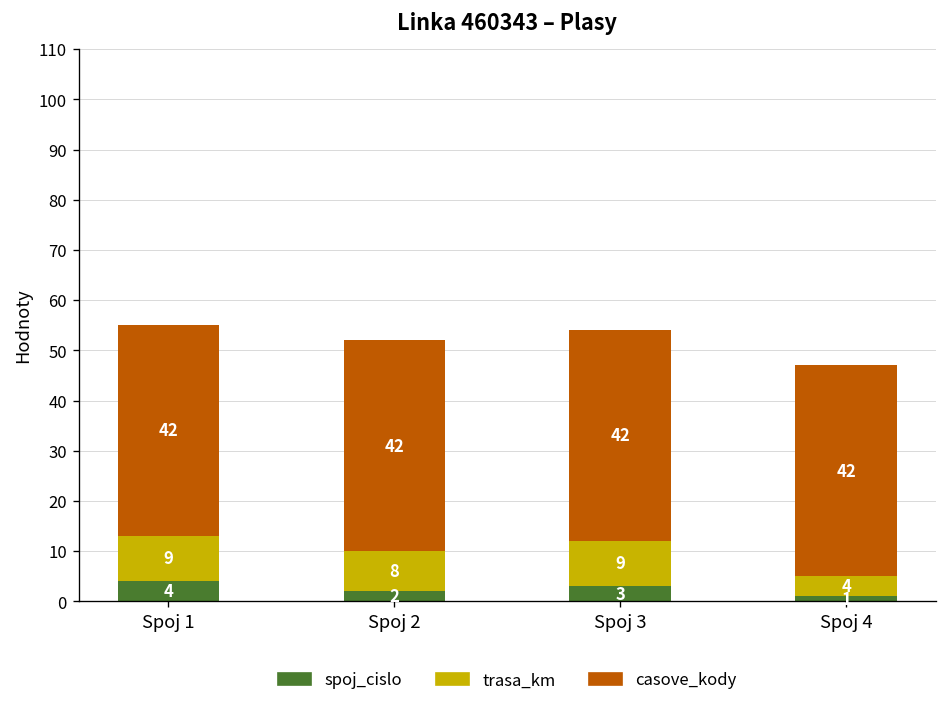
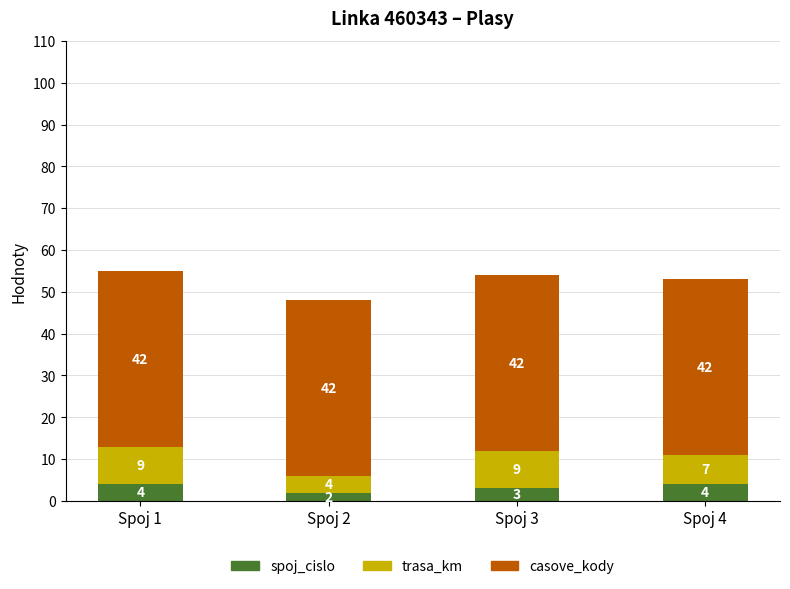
  {
    "spoj_cislo": {
      "Spoj 1": 4,
      "Spoj 2": 2,
      "Spoj 3": 3,
-     "Spoj 4": 1
+     "Spoj 4": 4
    },
    "trasa_km": {
      "Spoj 1": 9,
-     "Spoj 2": 8,
+     "Spoj 2": 4,
      "Spoj 3": 9,
-     "Spoj 4": 4
+     "Spoj 4": 7
    },
    "casove_kody": {
      "Spoj 1": 42,
      "Spoj 2": 42,
      "Spoj 3": 42,
      "Spoj 4": 42
    }
  }
